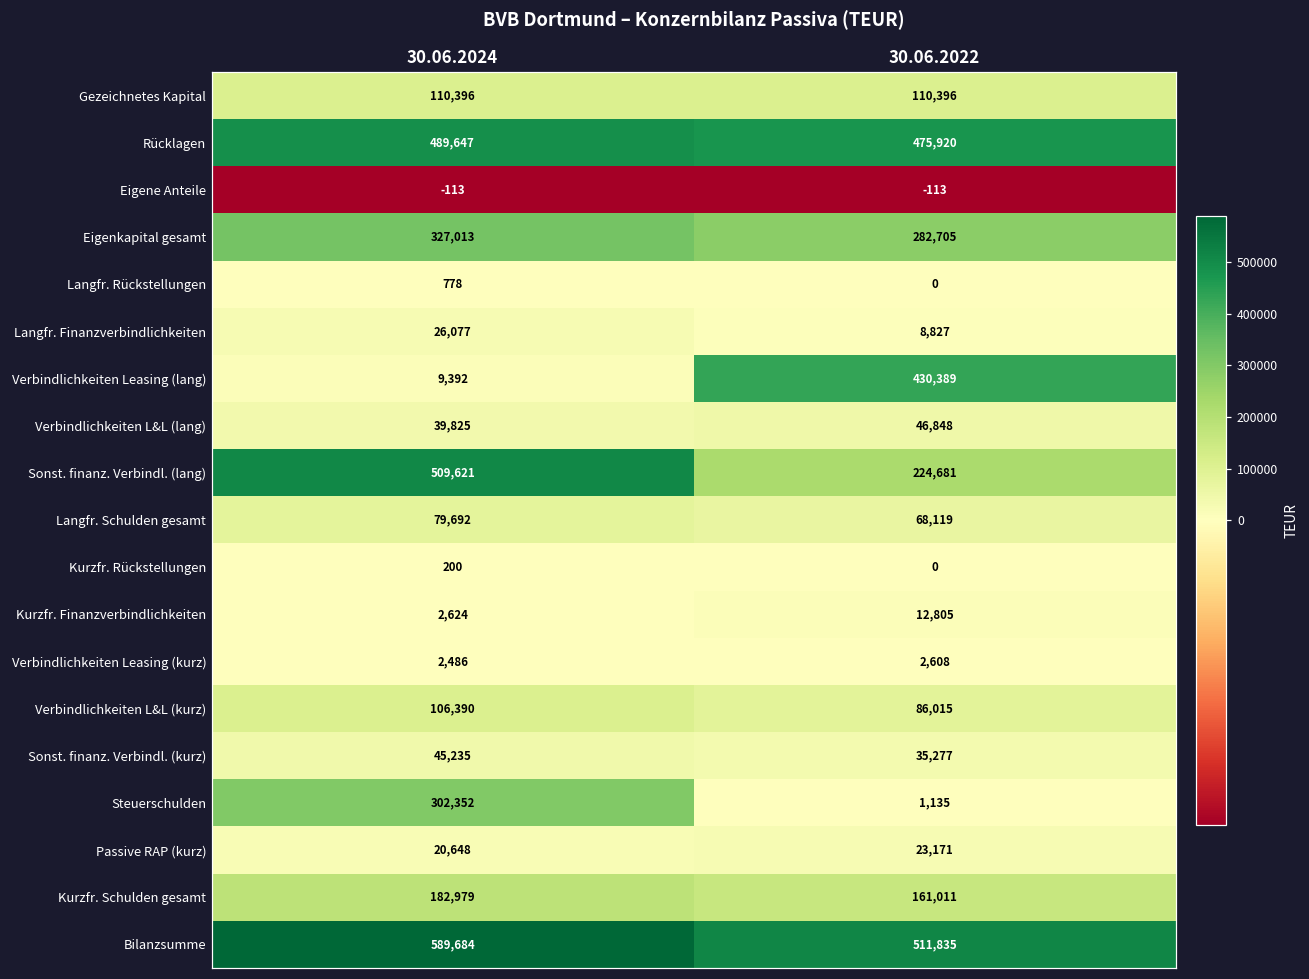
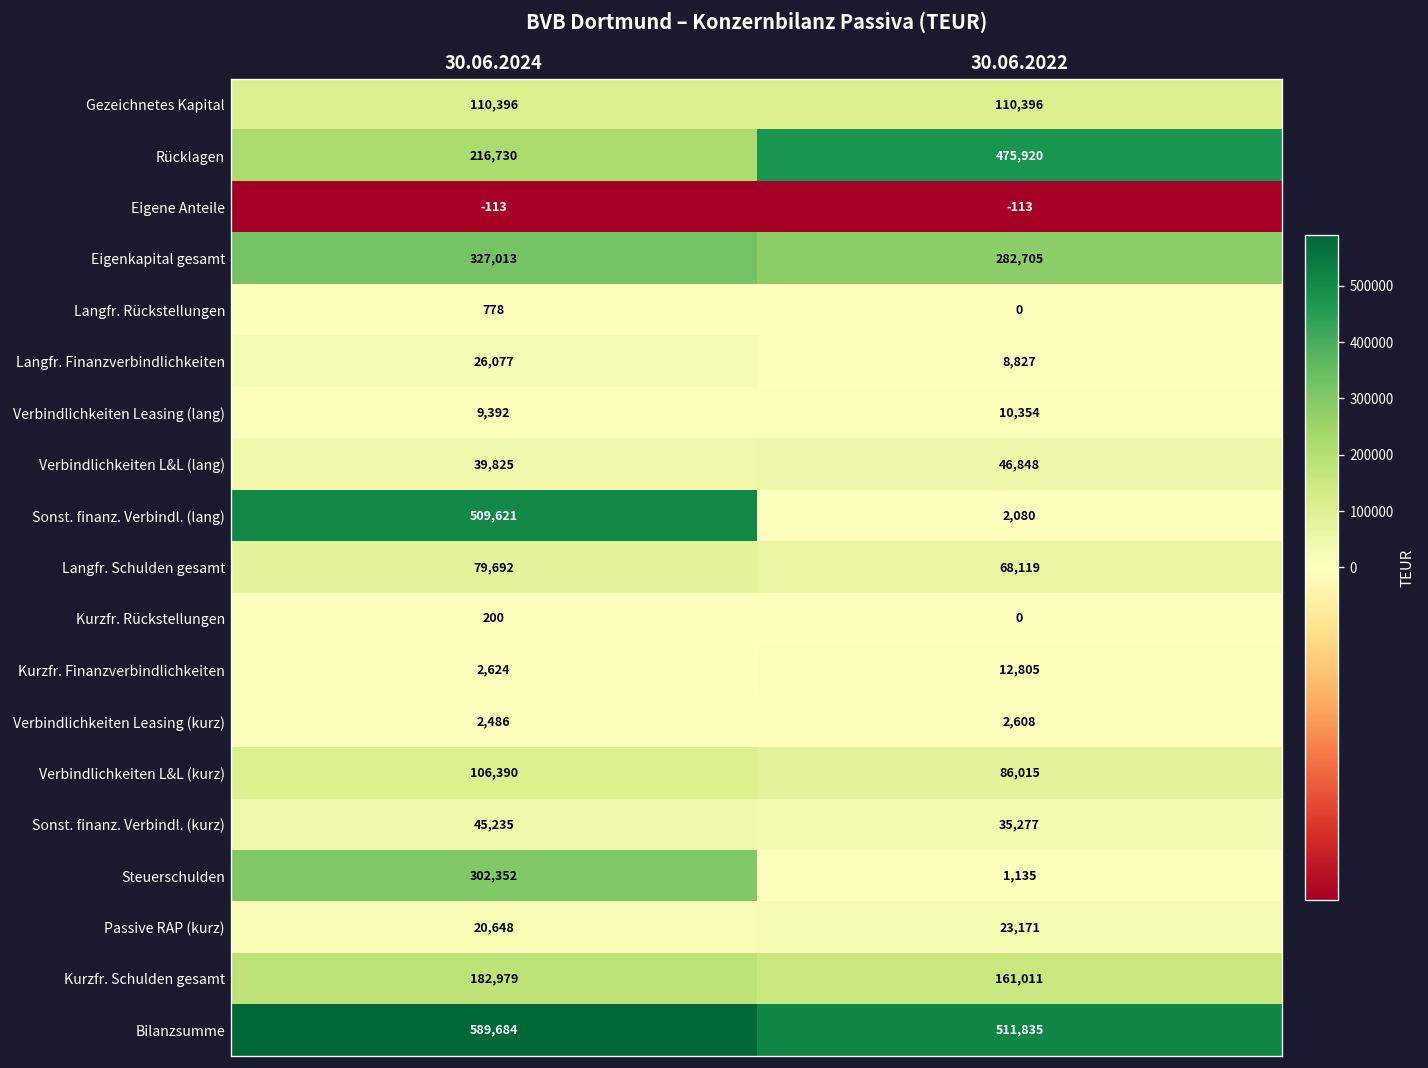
  {
    "Gezeichnetes Kapital": {
      "30.06.2024": "110,396",
      "30.06.2022": "110,396"
    },
    "Rücklagen": {
-     "30.06.2024": "489,647",
+     "30.06.2024": "216,730",
      "30.06.2022": "475,920"
    },
    "Eigene Anteile": {
      "30.06.2024": "-113",
      "30.06.2022": "-113"
    },
    "Eigenkapital gesamt": {
      "30.06.2024": "327,013",
      "30.06.2022": "282,705"
    },
    "Langfr. Rückstellungen": {
      "30.06.2024": "778",
      "30.06.2022": "0"
    },
    "Langfr. Finanzverbindlichkeiten": {
      "30.06.2024": "26,077",
      "30.06.2022": "8,827"
    },
    "Verbindlichkeiten Leasing (lang)": {
      "30.06.2024": "9,392",
-     "30.06.2022": "430,389"
+     "30.06.2022": "10,354"
    },
    "Verbindlichkeiten L&L (lang)": {
      "30.06.2024": "39,825",
      "30.06.2022": "46,848"
    },
    "Sonst. finanz. Verbindl. (lang)": {
      "30.06.2024": "509,621",
-     "30.06.2022": "224,681"
+     "30.06.2022": "2,080"
    },
    "Langfr. Schulden gesamt": {
      "30.06.2024": "79,692",
      "30.06.2022": "68,119"
    },
    "Kurzfr. Rückstellungen": {
      "30.06.2024": "200",
      "30.06.2022": "0"
    },
    "Kurzfr. Finanzverbindlichkeiten": {
      "30.06.2024": "2,624",
      "30.06.2022": "12,805"
    },
    "Verbindlichkeiten Leasing (kurz)": {
      "30.06.2024": "2,486",
      "30.06.2022": "2,608"
    },
    "Verbindlichkeiten L&L (kurz)": {
      "30.06.2024": "106,390",
      "30.06.2022": "86,015"
    },
    "Sonst. finanz. Verbindl. (kurz)": {
      "30.06.2024": "45,235",
      "30.06.2022": "35,277"
    },
    "Steuerschulden": {
      "30.06.2024": "302,352",
      "30.06.2022": "1,135"
    },
    "Passive RAP (kurz)": {
      "30.06.2024": "20,648",
      "30.06.2022": "23,171"
    },
    "Kurzfr. Schulden gesamt": {
      "30.06.2024": "182,979",
      "30.06.2022": "161,011"
    },
    "Bilanzsumme": {
      "30.06.2024": "589,684",
      "30.06.2022": "511,835"
    }
  }
